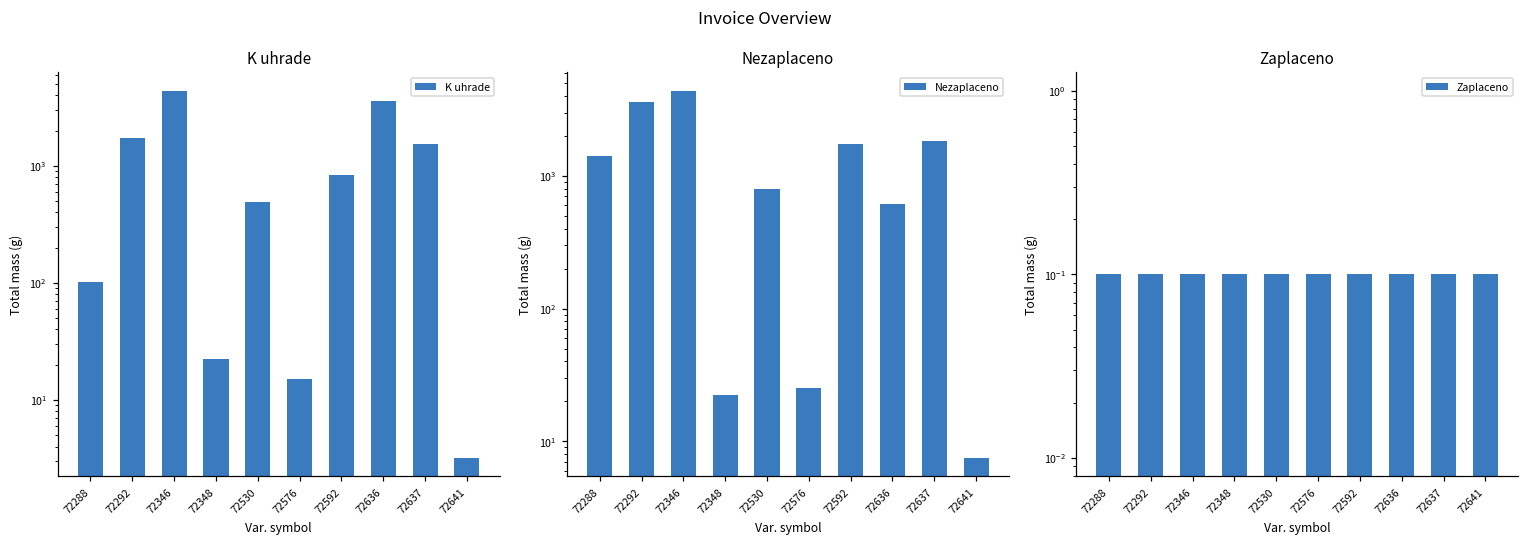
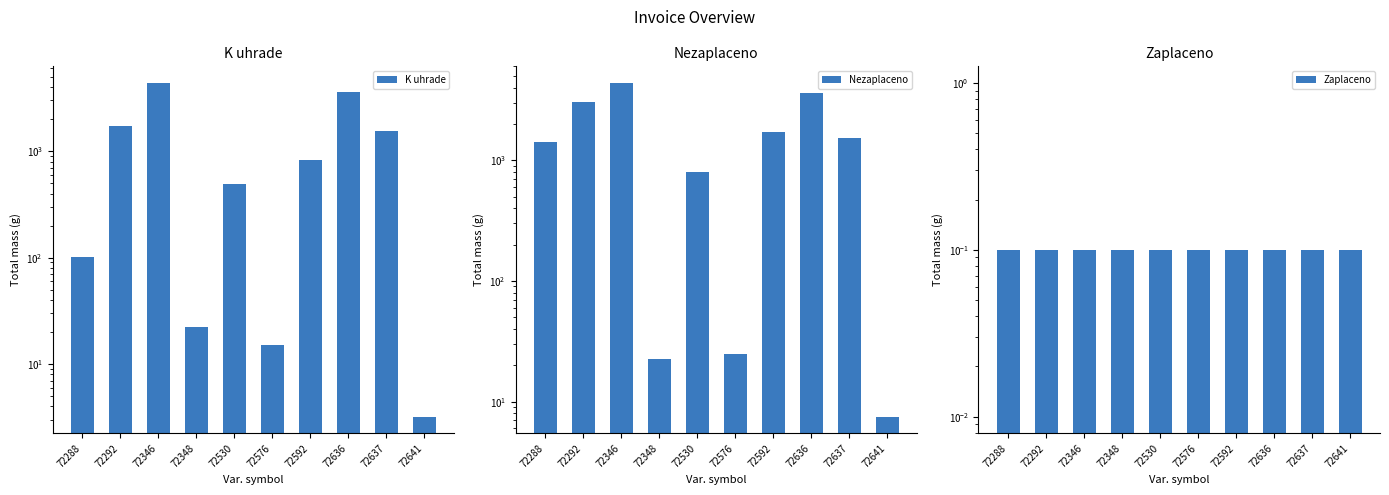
  {
    "K uhrade": {
      "72288": 100,
      "72292": 1700,
      "72346": 4400,
      "72348": 23,
      "72530": 500,
      "72576": 15,
      "72592": 800,
      "72636": 3600,
      "72637": 1500,
      "72641": 3.2
    },
    "Nezaplaceno": {
      "72288": 1400,
-     "72292": 3600,
+     "72292": 3000,
      "72346": 4400,
      "72348": 23,
      "72530": 800,
      "72576": 25,
      "72592": 1700,
-     "72636": 600,
-     "72637": 1800,
+     "72636": 3600,
+     "72637": 1500,
      "72641": 8
    },
    "Zaplaceno": {
      "72288": 0.10,
      "72292": 0.10,
      "72346": 0.10,
      "72348": 0.10,
      "72530": 0.10,
      "72576": 0.10,
      "72592": 0.10,
      "72636": 0.10,
      "72637": 0.10,
      "72641": 0.10
    }
  }
